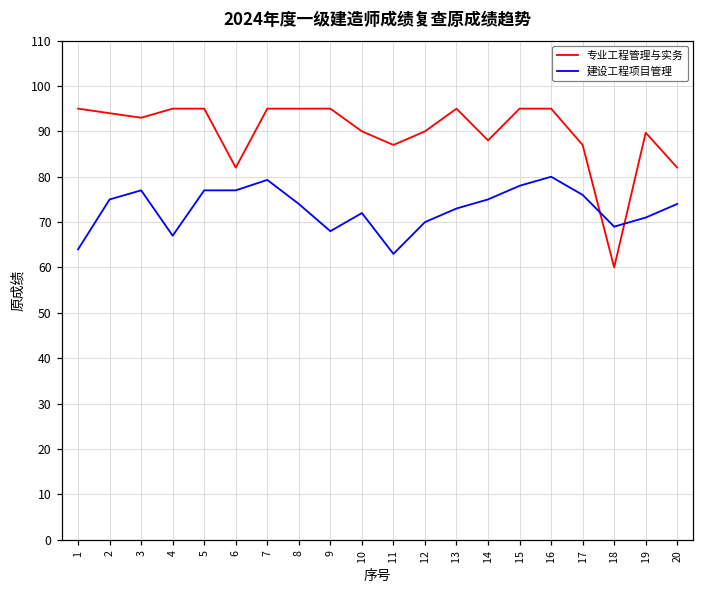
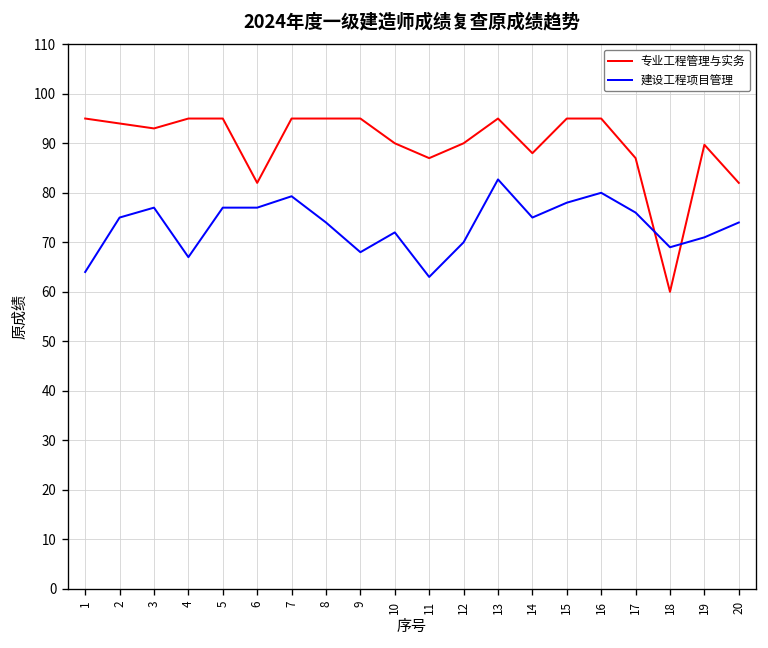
  {
    "专业工程管理与实务": {
      "1": 95,
      "2": 94,
      "3": 93,
      "4": 95,
      "5": 95,
      "6": 82,
      "7": 95,
      "8": 95,
      "9": 95,
      "10": 90,
      "11": 87,
      "12": 90,
      "13": 95,
      "14": 88,
      "15": 95,
      "16": 95,
      "17": 87,
      "18": 60,
      "19": 90,
      "20": 82
    },
    "建设工程项目管理": {
      "1": 64,
      "2": 75,
      "3": 77,
      "4": 67,
      "5": 77,
      "6": 77,
      "7": 79,
      "8": 74,
      "9": 68,
      "10": 72,
      "11": 63,
      "12": 70,
-     "13": 73,
+     "13": 83,
      "14": 75,
      "15": 78,
      "16": 80,
      "17": 76,
      "18": 69,
      "19": 71,
      "20": 74
    }
  }
